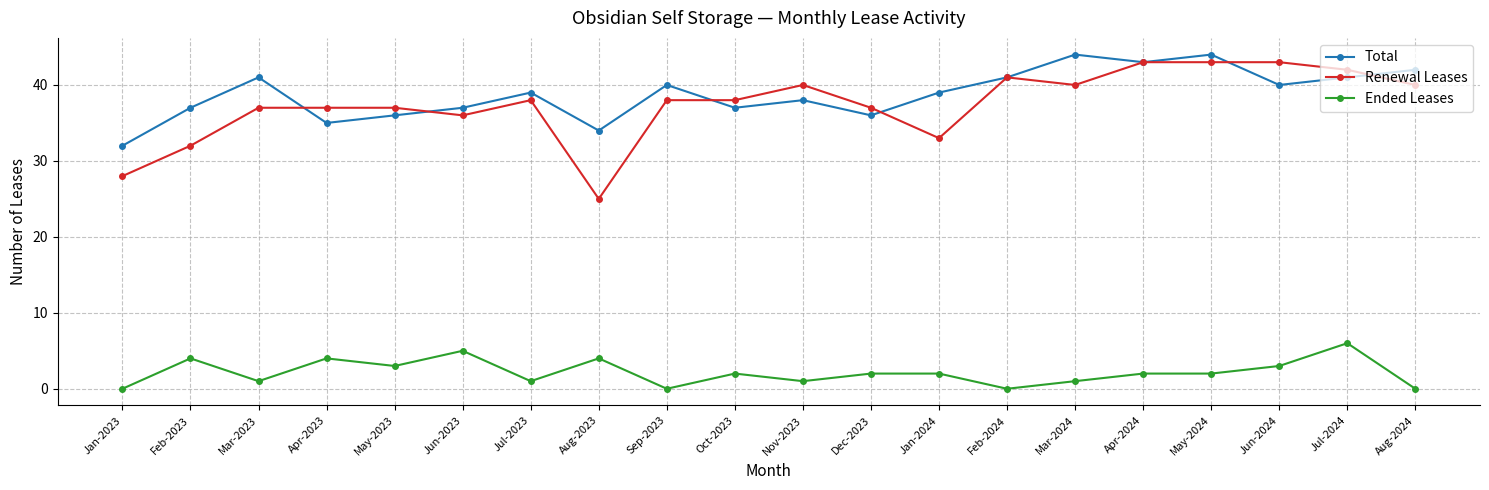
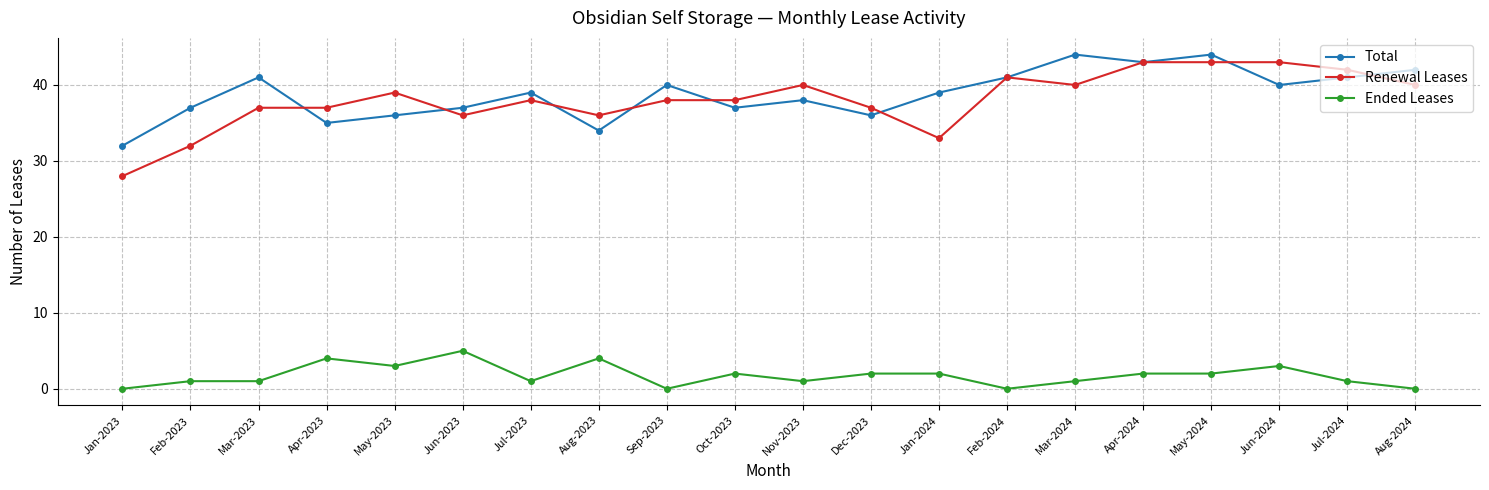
  {
    "Total": {
      "Jan-2023": 32,
      "Feb-2023": 37,
      "Mar-2023": 41,
      "Apr-2023": 35,
      "May-2023": 36,
      "Jun-2023": 37,
      "Jul-2023": 39,
      "Aug-2023": 34,
      "Sep-2023": 40,
      "Oct-2023": 37,
      "Nov-2023": 38,
      "Dec-2023": 36,
      "Jan-2024": 39,
      "Mar-2024": 44,
      "May-2024": 44,
      "Jun-2024": 40
    },
    "Renewal Leases": {
      "Jan-2023": 28,
      "Feb-2023": 32,
      "Mar-2023": 37,
      "Apr-2023": 37,
-     "May-2023": 37,
+     "May-2023": 39,
      "Jun-2023": 36,
      "Jul-2023": 38,
-     "Aug-2023": 25,
+     "Aug-2023": 36,
      "Sep-2023": 38,
      "Oct-2023": 38,
      "Nov-2023": 40,
      "Dec-2023": 37,
      "Jan-2024": 33,
      "Mar-2024": 40,
      "May-2024": 43,
      "Jun-2024": 43
    },
    "Ended Leases": {
      "Jan-2023": 0,
-     "Feb-2023": 4,
+     "Feb-2023": 1,
      "Mar-2023": 1,
      "Apr-2023": 4,
      "May-2023": 3,
      "Jun-2023": 5,
      "Jul-2023": 1,
      "Aug-2023": 4,
      "Sep-2023": 0,
      "Oct-2023": 2,
      "Nov-2023": 1,
      "Dec-2023": 2,
      "Jan-2024": 2,
      "Feb-2024": 0,
      "Mar-2024": 1,
      "Apr-2024": 2,
      "May-2024": 2,
      "Jun-2024": 3,
-     "Jul-2024": 6,
+     "Jul-2024": 1,
      "Aug-2024": 0
    }
  }
